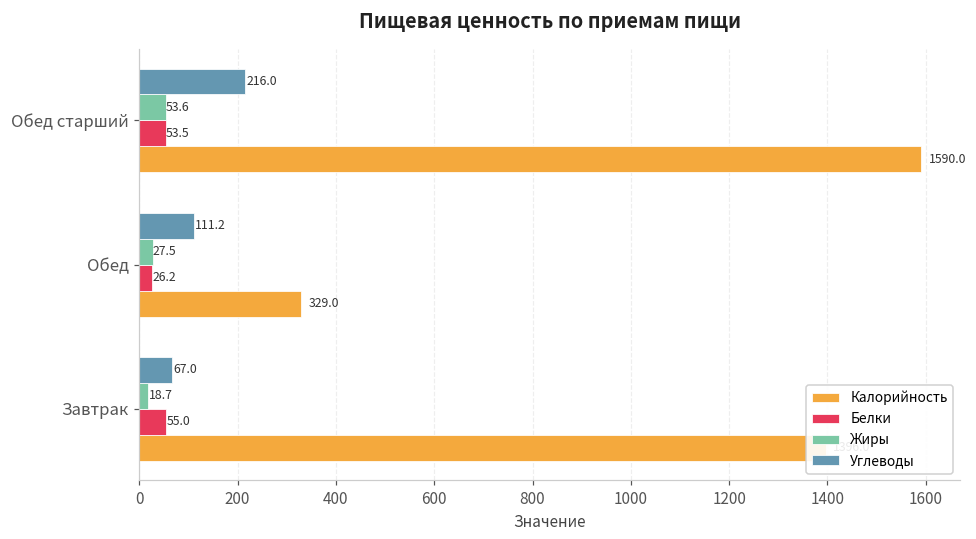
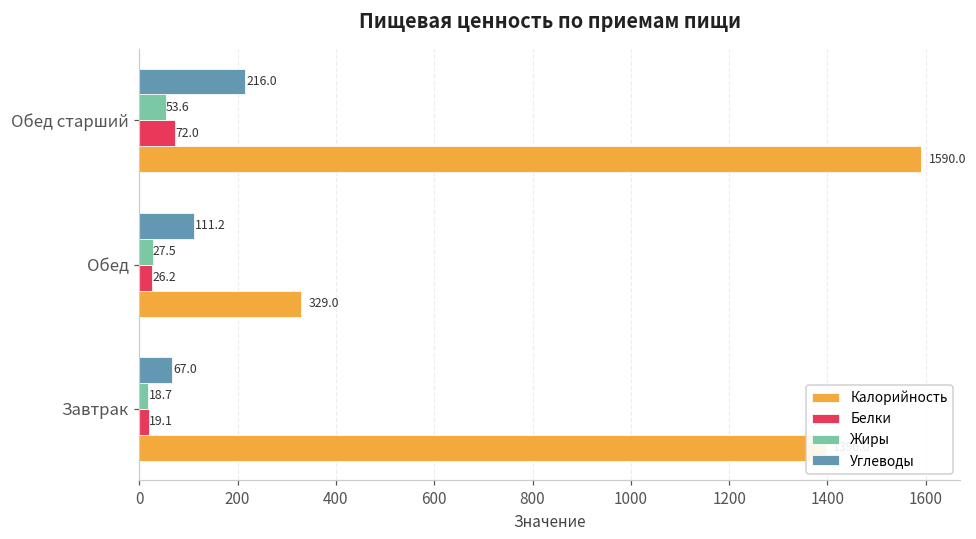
  {
    "Калорийность": {
      "Обед старший": 1590.0,
      "Обед": 329.0
    },
    "Белки": {
-     "Обед старший": 53.5,
+     "Обед старший": 72.0,
      "Обед": 26.2,
-     "Завтрак": 55.0
+     "Завтрак": 19.1
    }
  }
